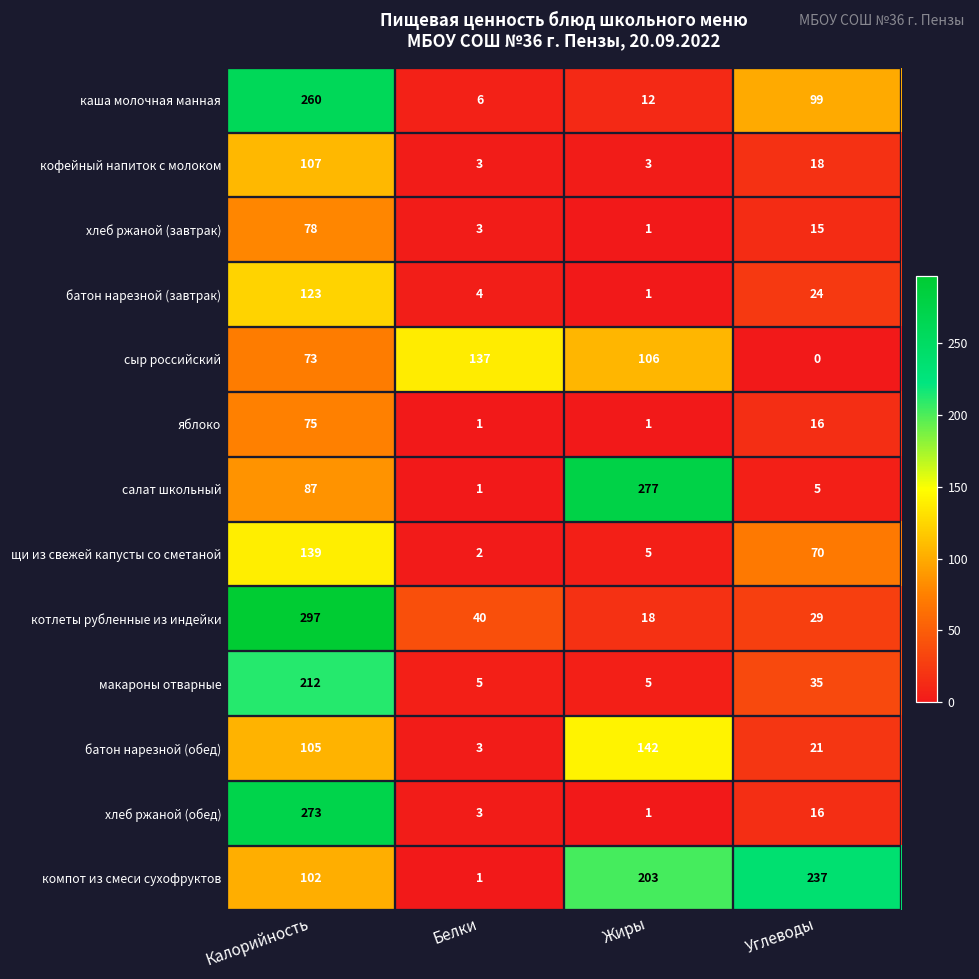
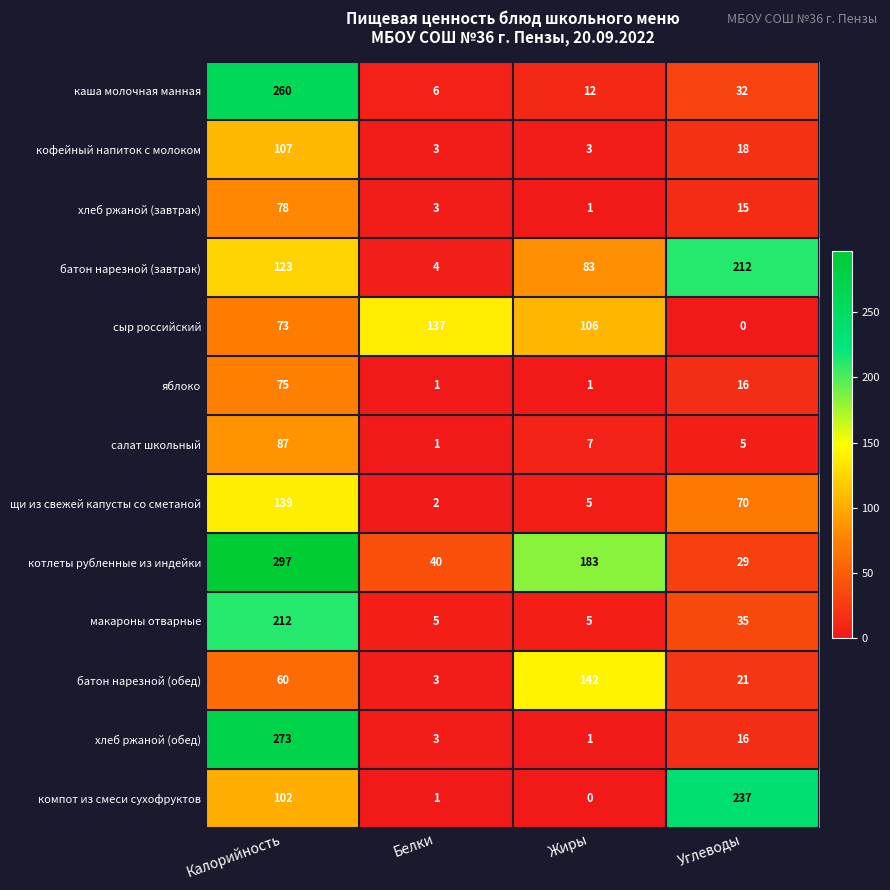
  {
    "каша молочная манная": {
      "Калорийность": 260,
      "Белки": 6,
      "Жиры": 12,
-     "Углеводы": 99
+     "Углеводы": 32
    },
    "кофейный напиток с молоком": {
      "Калорийность": 107,
      "Белки": 3,
      "Жиры": 3,
      "Углеводы": 18
    },
    "хлеб ржаной (завтрак)": {
      "Калорийность": 78,
      "Белки": 3,
      "Жиры": 1,
      "Углеводы": 15
    },
    "батон нарезной (завтрак)": {
      "Калорийность": 123,
      "Белки": 4,
-     "Жиры": 1,
-     "Углеводы": 24
+     "Жиры": 83,
+     "Углеводы": 212
    },
    "сыр российский": {
      "Калорийность": 73,
      "Белки": 137,
      "Жиры": 106,
      "Углеводы": 0
    },
    "яблоко": {
      "Калорийность": 75,
      "Белки": 1,
      "Жиры": 1,
      "Углеводы": 16
    },
    "салат школьный": {
      "Калорийность": 87,
      "Белки": 1,
-     "Жиры": 277,
+     "Жиры": 7,
      "Углеводы": 5
    },
    "щи из свежей капусты со сметаной": {
      "Калорийность": 139,
      "Белки": 2,
      "Жиры": 5,
      "Углеводы": 70
    },
    "котлеты рубленные из индейки": {
      "Калорийность": 297,
      "Белки": 40,
-     "Жиры": 18,
+     "Жиры": 183,
      "Углеводы": 29
    },
    "макароны отварные": {
      "Калорийность": 212,
      "Белки": 5,
      "Жиры": 5,
      "Углеводы": 35
    },
    "батон нарезной (обед)": {
-     "Калорийность": 105,
+     "Калорийность": 60,
      "Белки": 3,
      "Жиры": 142,
      "Углеводы": 21
    },
    "хлеб ржаной (обед)": {
      "Калорийность": 273,
      "Белки": 3,
      "Жиры": 1,
      "Углеводы": 16
    },
    "компот из смеси сухофруктов": {
      "Калорийность": 102,
      "Белки": 1,
-     "Жиры": 203,
+     "Жиры": 0,
      "Углеводы": 237
    }
  }
